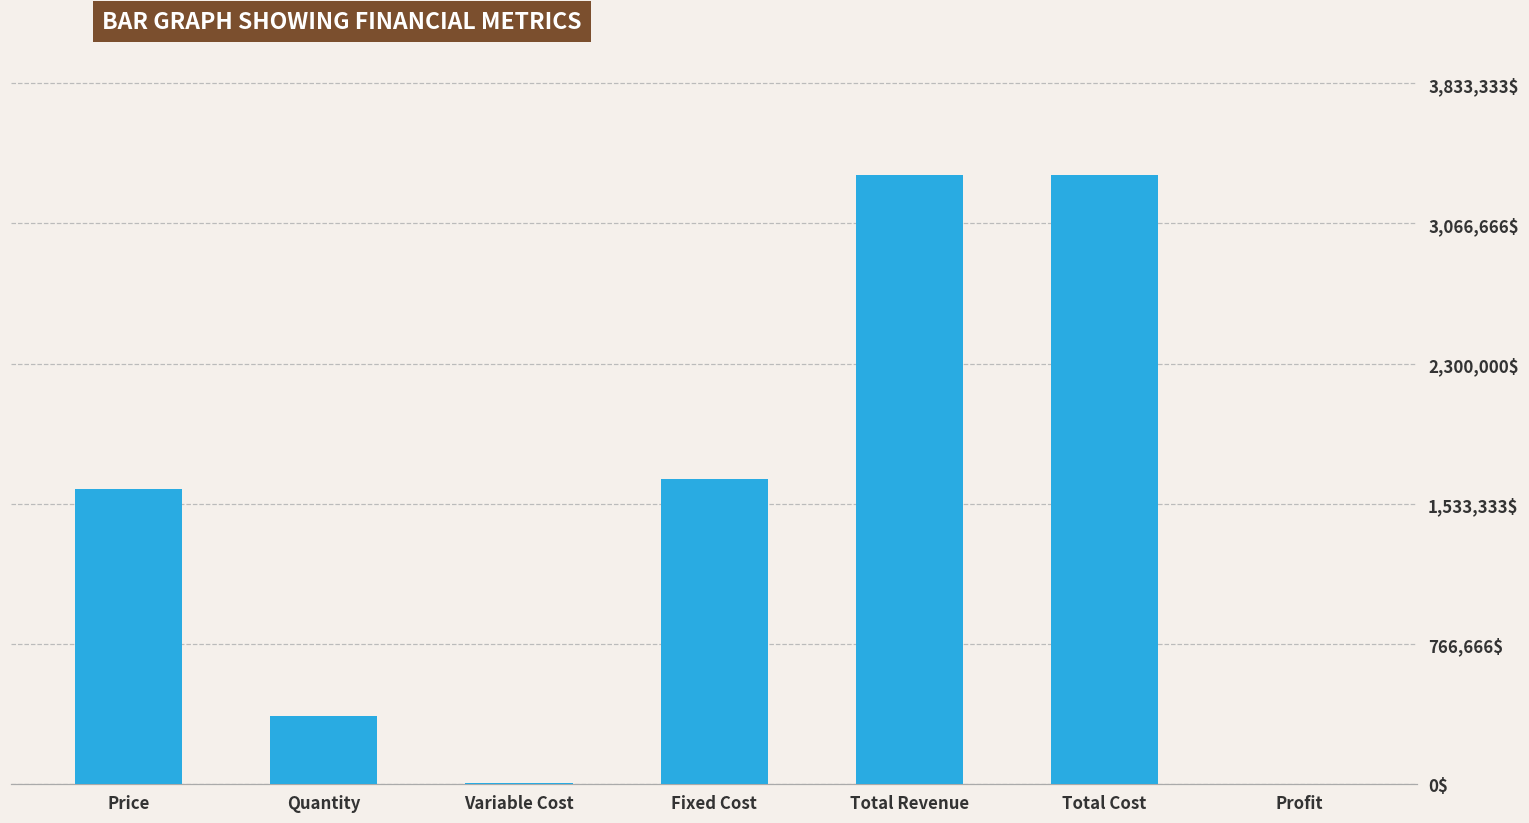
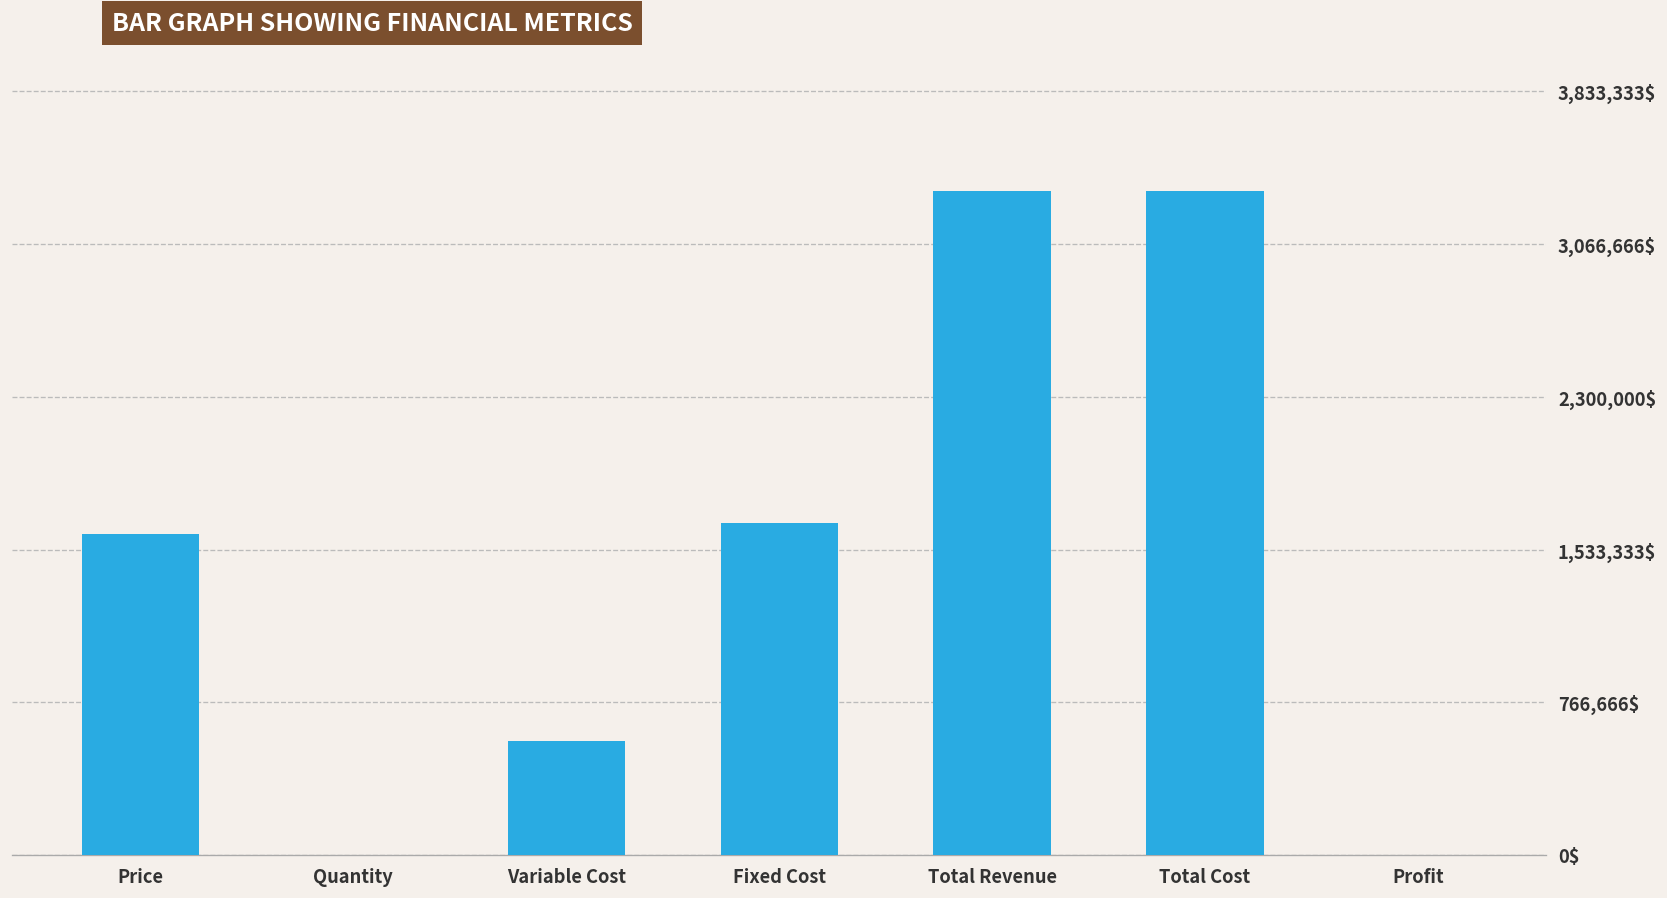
  {
    "Price": "1,610,000$",
-   "Quantity": "370,000$",
-   "Variable Cost": "0$",
+   "Quantity": "0$",
+   "Variable Cost": "570,000$",
    "Fixed Cost": "1,670,000$",
    "Total Revenue": "3,330,000$",
    "Total Cost": "3,330,000$",
    "Profit": "0$"
  }
